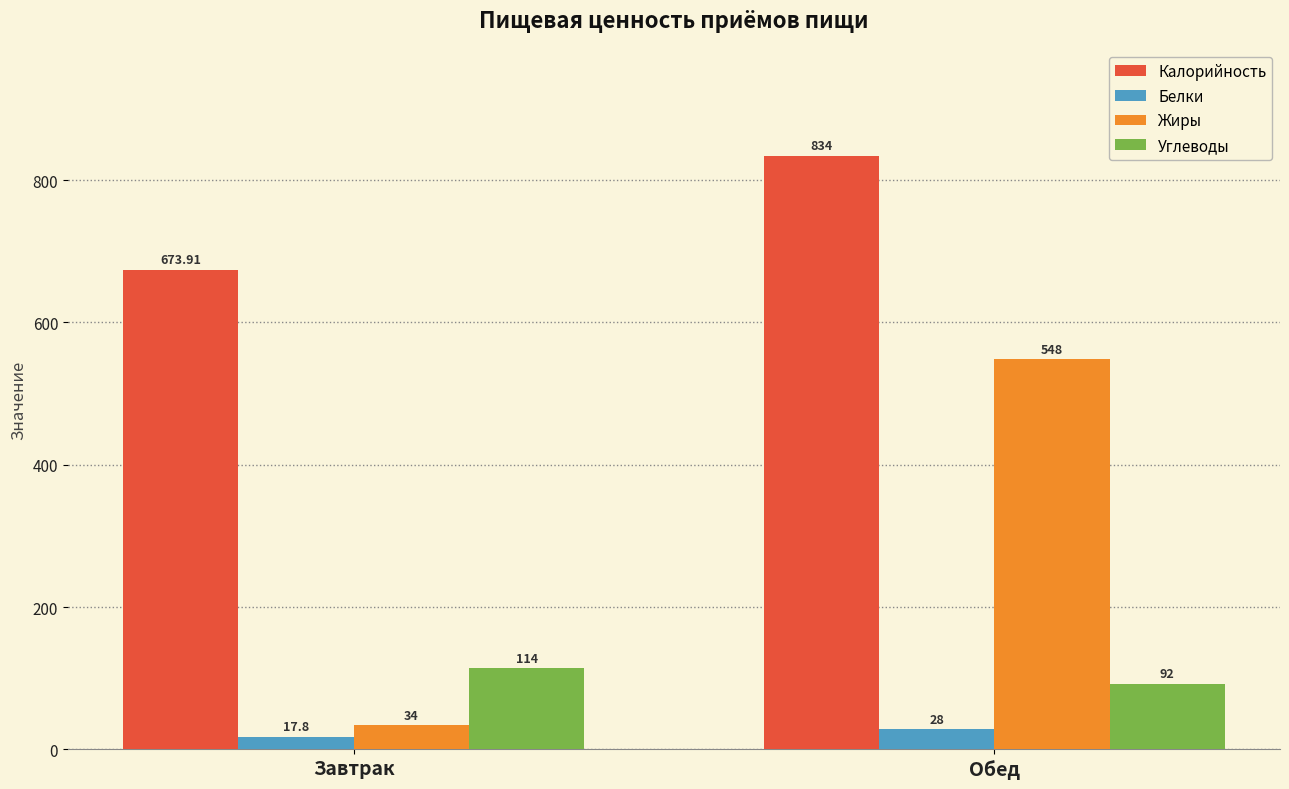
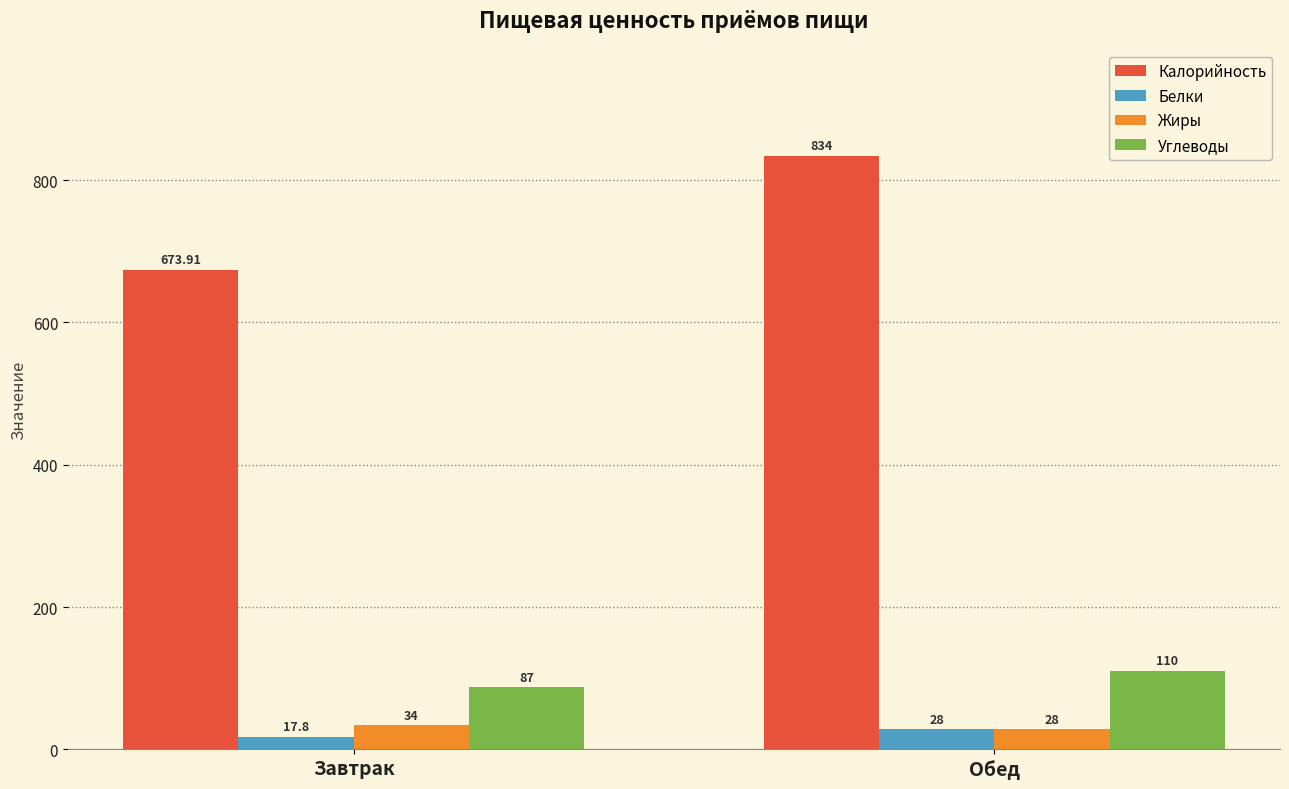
  {
    "Калорийность": {
      "Завтрак": 673.91,
      "Обед": 834
    },
    "Белки": {
      "Завтрак": 17.8,
      "Обед": 28
    },
    "Жиры": {
      "Завтрак": 34,
-     "Обед": 548
+     "Обед": 28
    },
    "Углеводы": {
-     "Завтрак": 114,
-     "Обед": 92
+     "Завтрак": 87,
+     "Обед": 110
    }
  }
